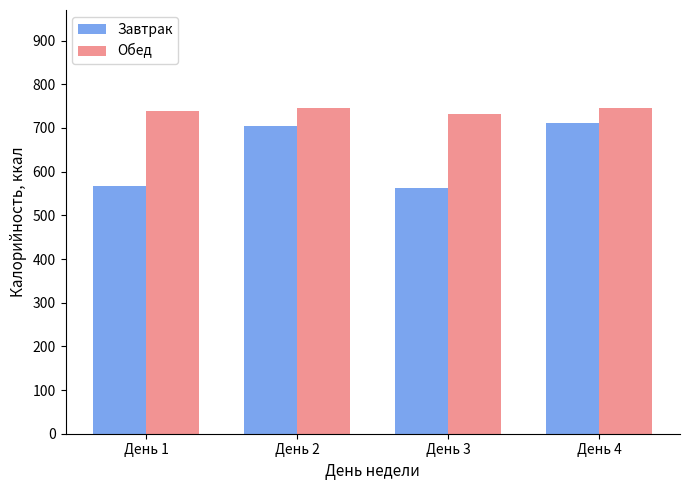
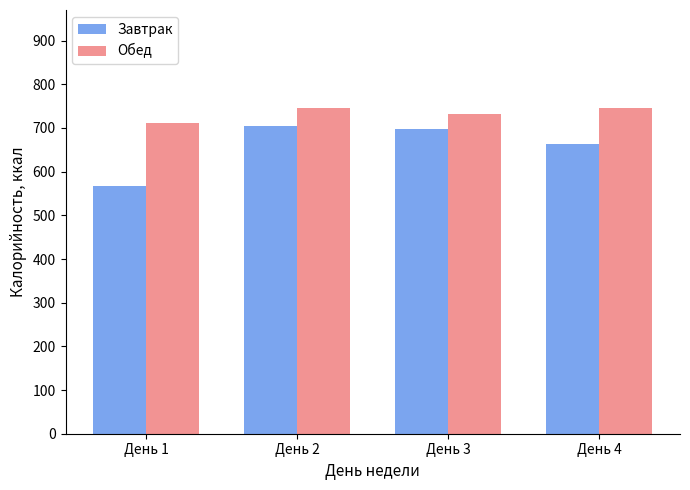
  {
    "Завтрак": {
      "День 1": 570,
      "День 2": 700,
-     "День 3": 560,
-     "День 4": 710
+     "День 3": 700,
+     "День 4": 660
    },
    "Обед": {
-     "День 1": 740,
+     "День 1": 710,
      "День 2": 750,
      "День 3": 730,
      "День 4": 750
    }
  }
